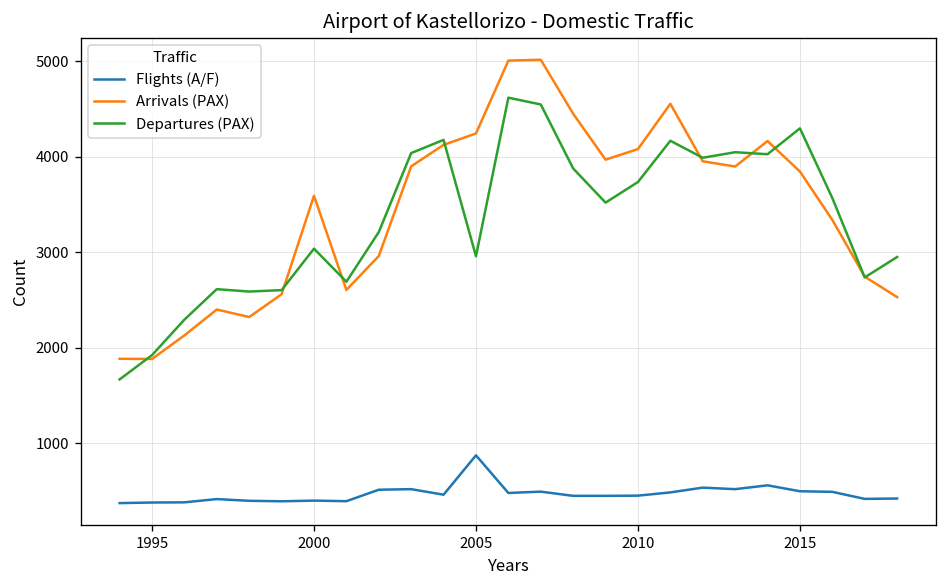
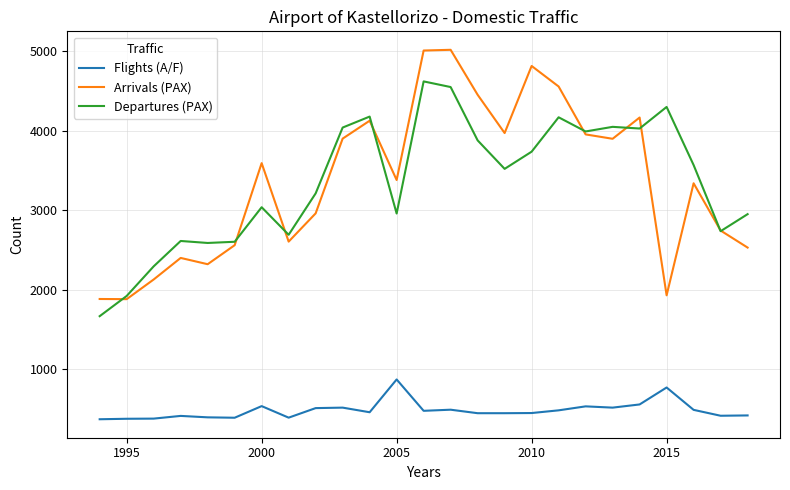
  {
    "Flights (A/F)": {
      "1995": 400,
-     "2000": 400,
+     "2000": 500,
      "2005": 900,
      "2010": 500,
-     "2015": 500
+     "2015": 800
    },
    "Arrivals (PAX)": {
      "1995": 1900,
      "2000": 3600,
-     "2005": 4200,
-     "2010": 4100,
-     "2015": 3800
+     "2005": 3400,
+     "2010": 4800,
+     "2015": 1900
    },
    "Departures (PAX)": {
      "1995": 1900,
      "2000": 3000,
      "2005": 3000,
      "2010": 3700,
      "2015": 4300
    }
  }
